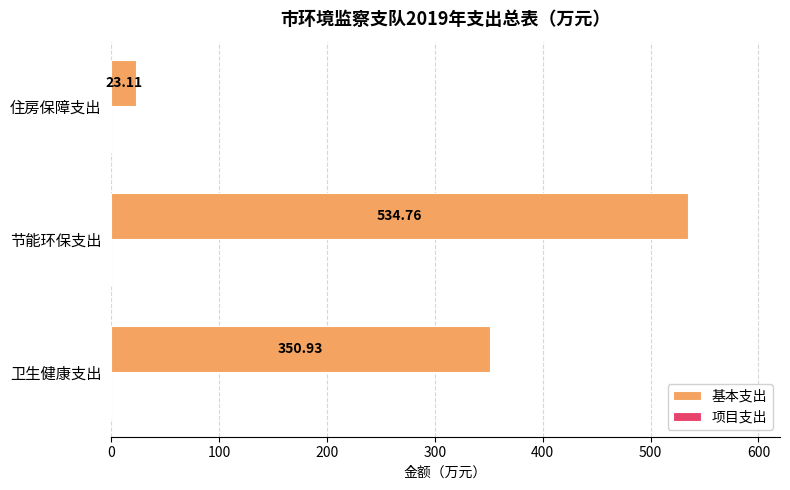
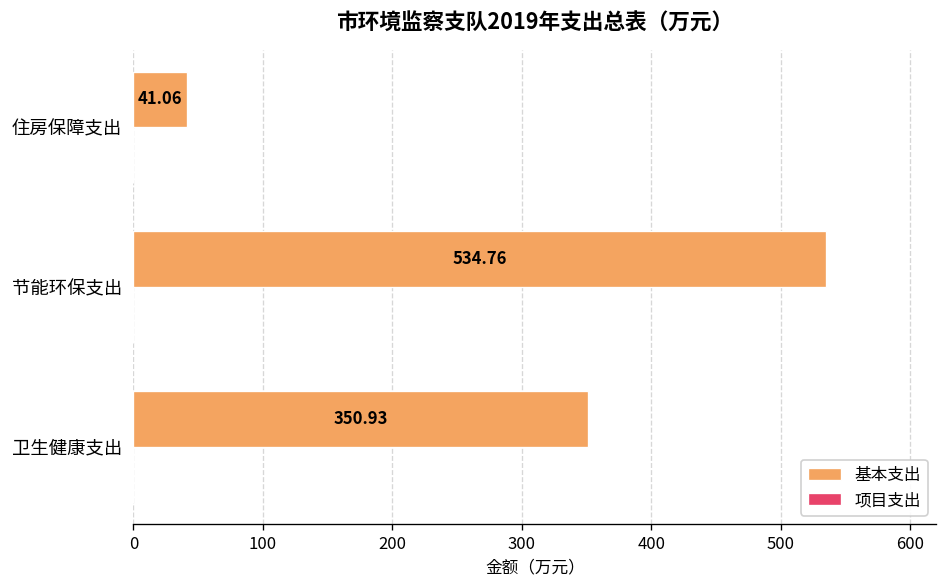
  {
    "基本支出": {
-     "住房保障支出": 23.11,
+     "住房保障支出": 41.06,
      "节能环保支出": 534.76,
      "卫生健康支出": 350.93
    },
    "项目支出": {
      "住房保障支出": 0,
      "节能环保支出": 0,
      "卫生健康支出": 0
    }
  }
